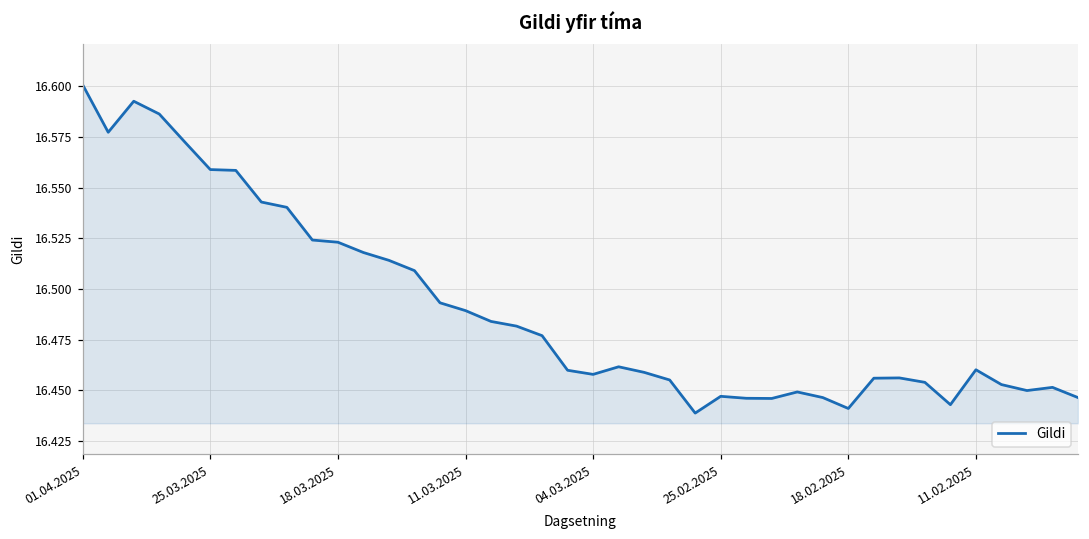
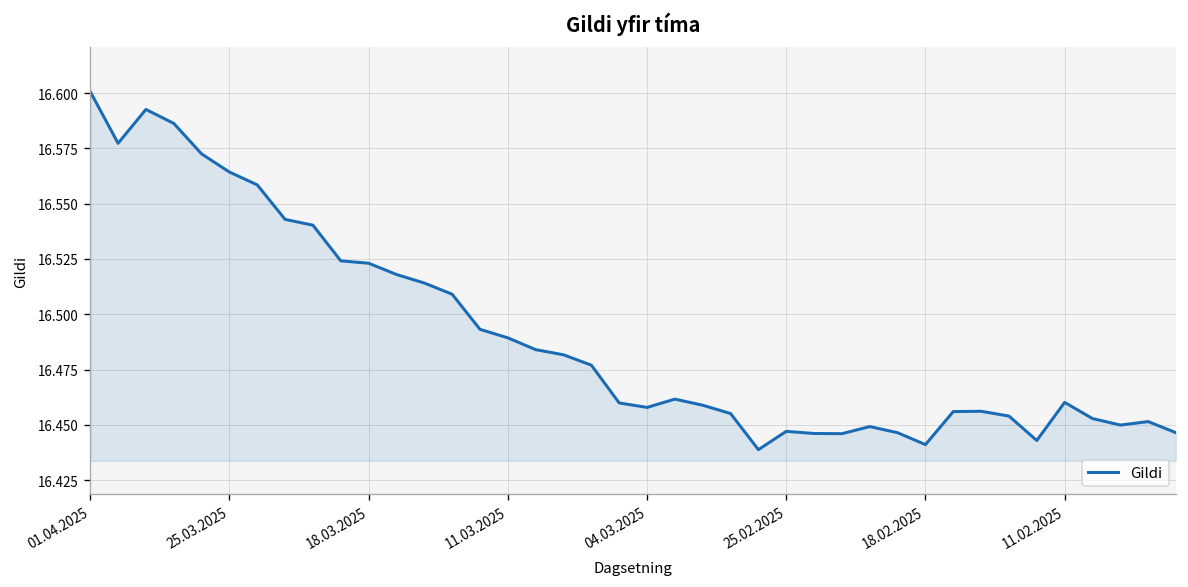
  {
    "01.04.2025": 16.601,
-   "25.03.2025": 16.559,
+   "25.03.2025": 16.564,
    "18.03.2025": 16.523,
    "11.03.2025": 16.489,
    "04.03.2025": 16.458,
    "25.02.2025": 16.447,
    "18.02.2025": 16.441,
    "11.02.2025": 16.460
  }
